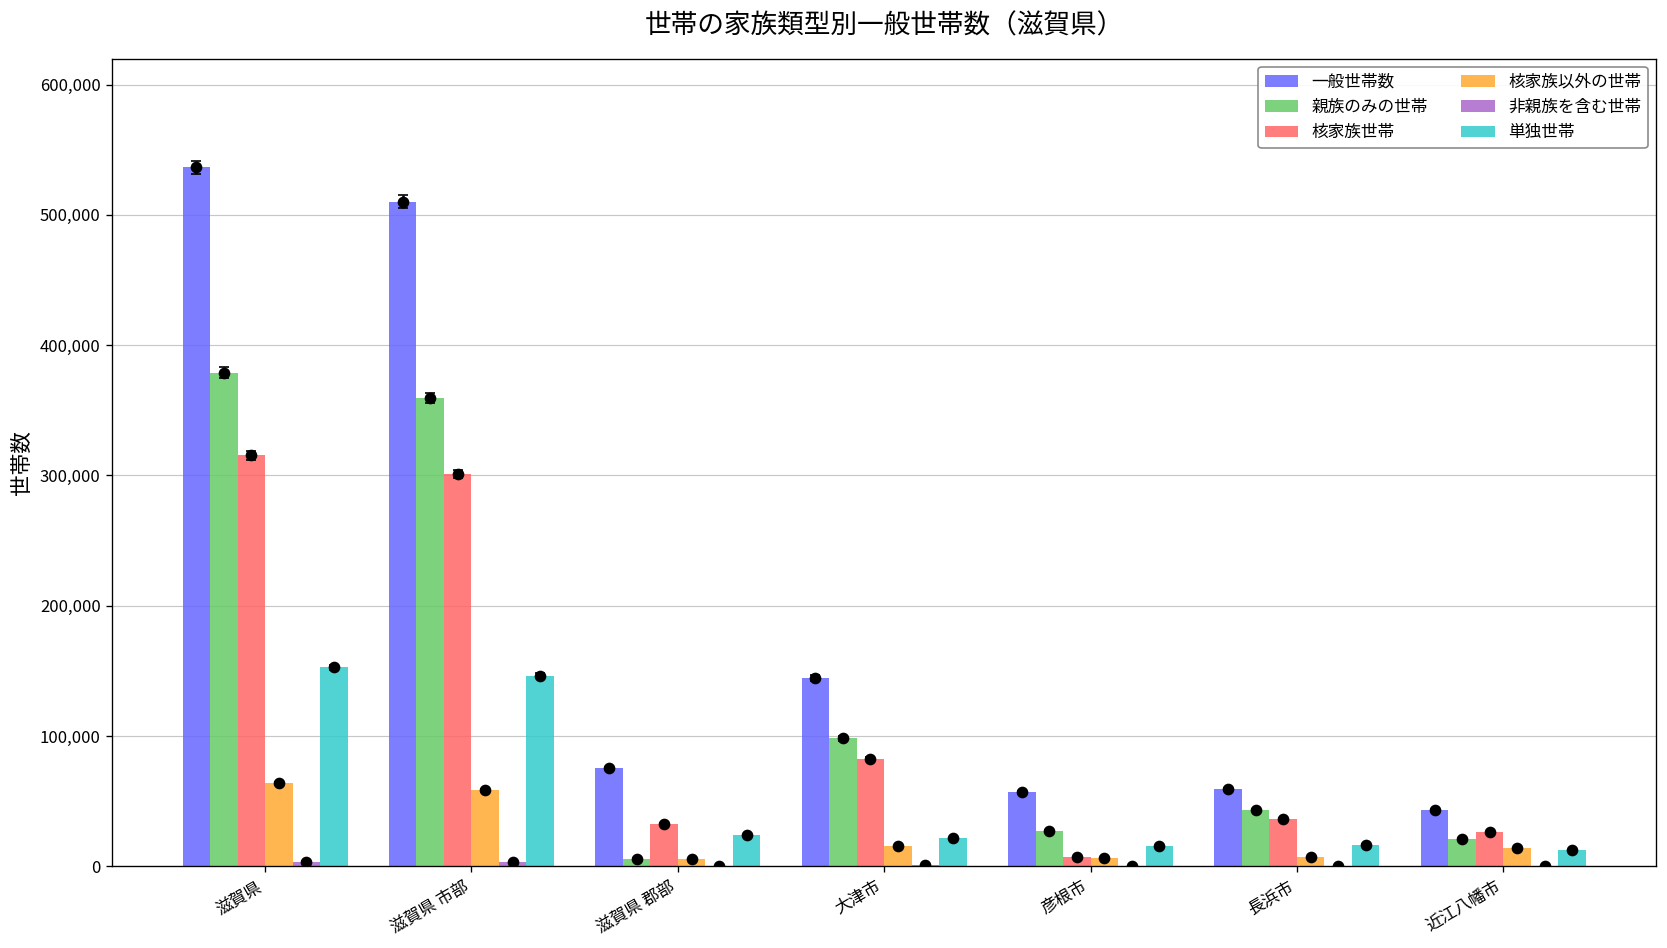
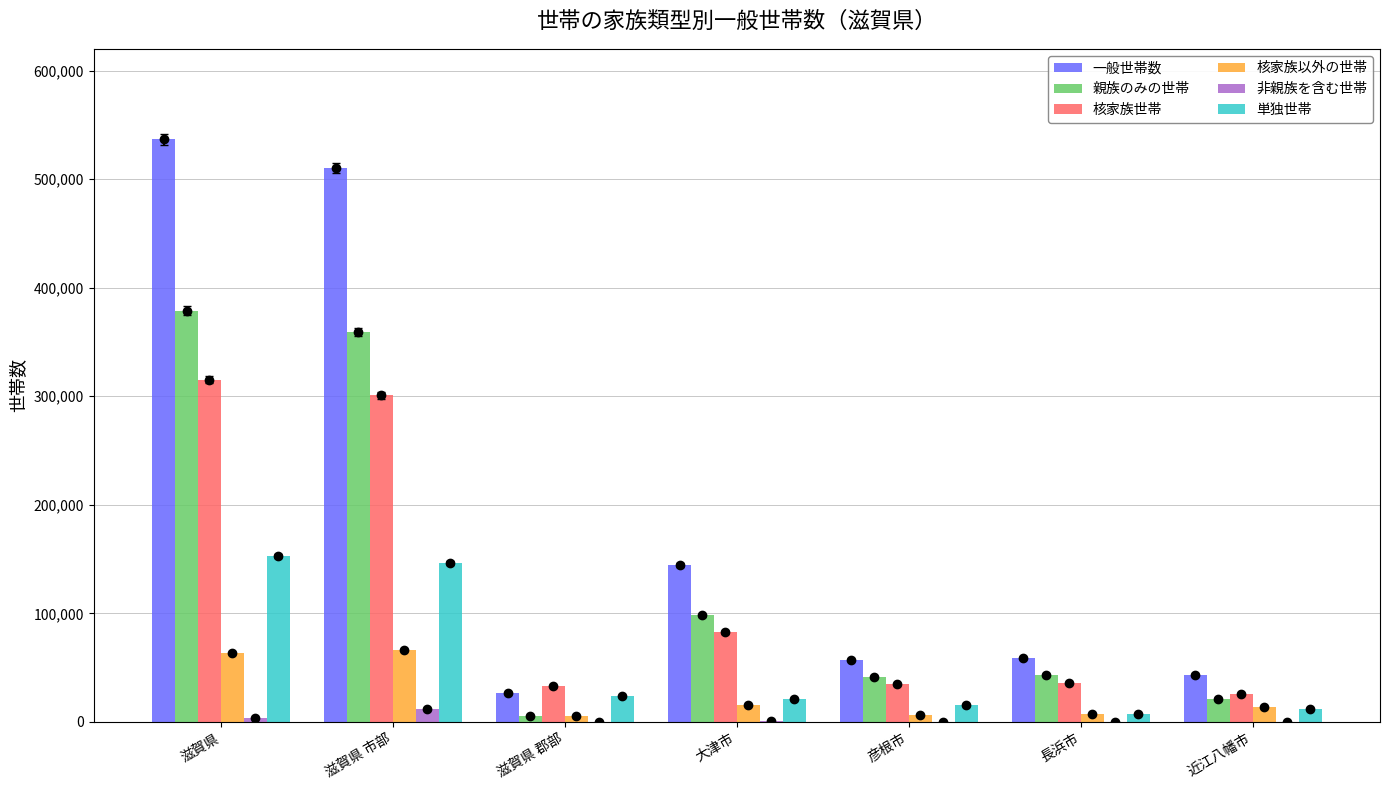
  {
    "一般世帯数": {
      "滋賀県": "537,000",
      "滋賀県 市部": "510,000",
-     "滋賀県 郡部": "75,000",
+     "滋賀県 郡部": "26,000",
      "大津市": "144,000",
      "彦根市": "57,000",
      "長浜市": "59,000",
      "近江八幡市": "43,000"
    },
    "親族のみの世帯": {
      "滋賀県": "379,000",
      "滋賀県 市部": "359,000",
      "滋賀県 郡部": "6,000",
      "大津市": "98,000",
-     "彦根市": "27,000",
+     "彦根市": "41,000",
      "長浜市": "44,000",
      "近江八幡市": "21,000"
    },
    "核家族世帯": {
      "滋賀県": "315,000",
      "滋賀県 市部": "301,000",
      "滋賀県 郡部": "33,000",
      "大津市": "83,000",
-     "彦根市": "7,000",
+     "彦根市": "35,000",
      "長浜市": "36,000",
      "近江八幡市": "26,000"
    },
    "核家族以外の世帯": {
      "滋賀県": "64,000",
-     "滋賀県 市部": "58,000",
+     "滋賀県 市部": "66,000",
      "滋賀県 郡部": "5,000",
      "大津市": "16,000",
      "彦根市": "6,000",
      "長浜市": "7,000",
      "近江八幡市": "14,000"
    },
    "非親族を含む世帯": {
      "滋賀県": "4,000",
-     "滋賀県 市部": "3,000"
+     "滋賀県 市部": "12,000"
    },
    "単独世帯": {
      "滋賀県": "153,000",
      "滋賀県 市部": "146,000",
      "滋賀県 郡部": "24,000",
      "大津市": "21,000",
      "彦根市": "15,000",
-     "長浜市": "17,000",
+     "長浜市": "7,000",
      "近江八幡市": "12,000"
    }
  }
